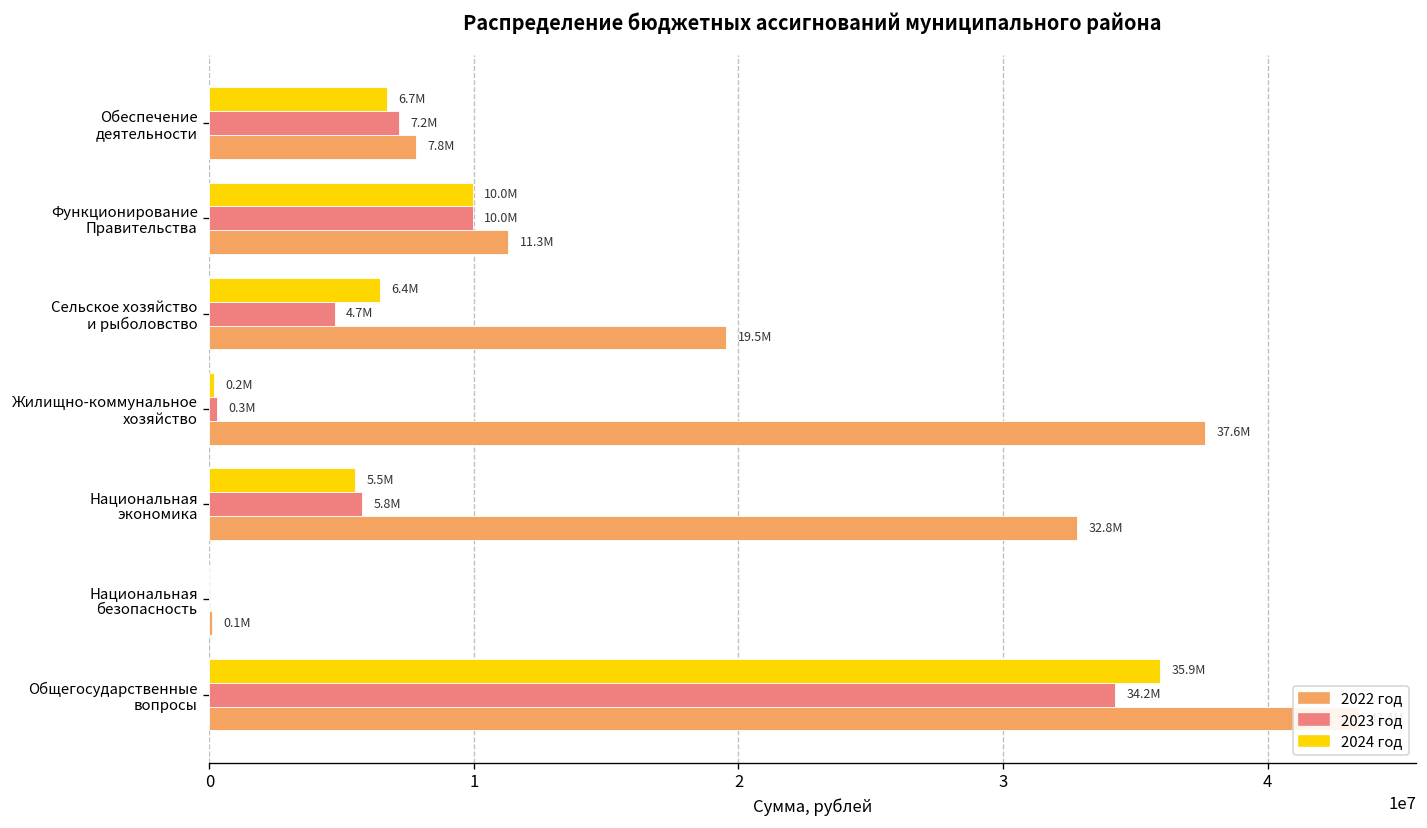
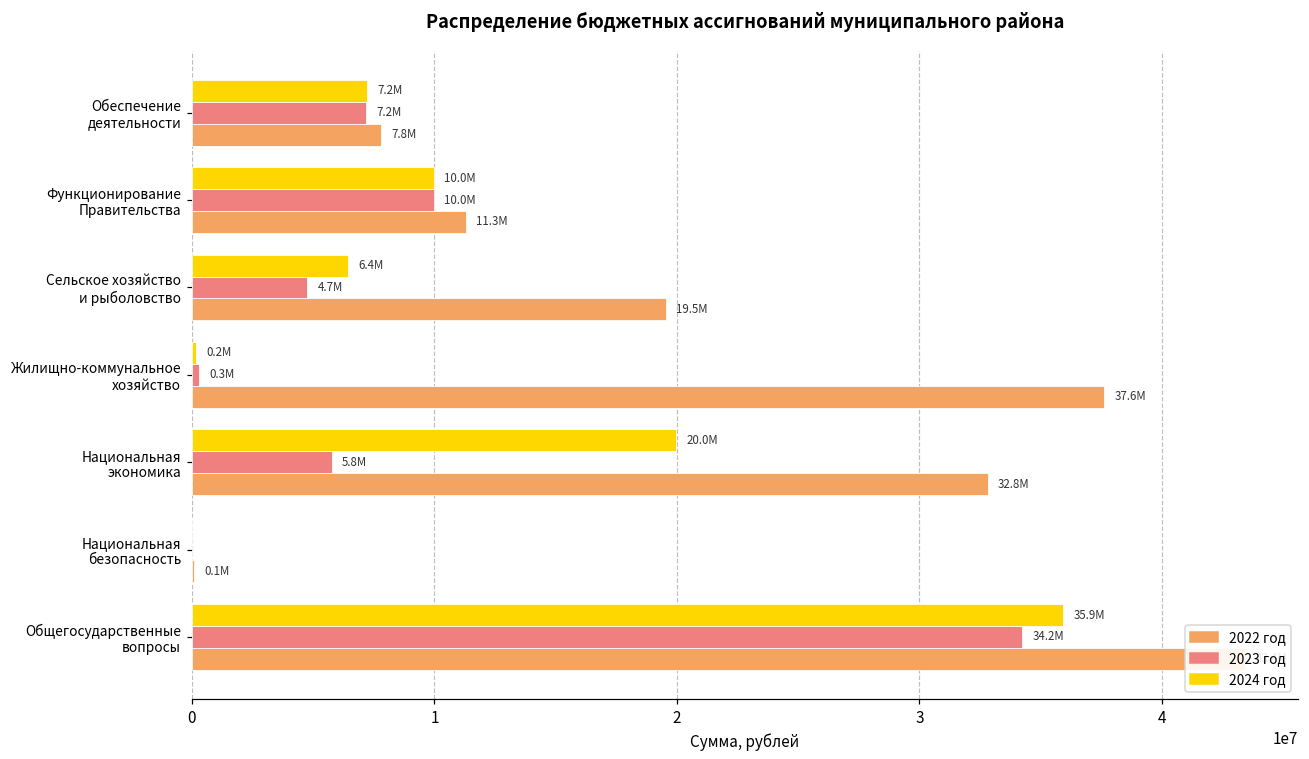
  {
    "2024 год": {
-     "Обеспечение деятельности": "6.7M",
+     "Обеспечение деятельности": "7.2M",
      "Функционирование Правительства": "10.0M",
      "Сельское хозяйство и рыболовство": "6.4M",
      "Жилищно-коммунальное хозяйство": "0.2M",
-     "Национальная экономика": "5.5M",
+     "Национальная экономика": "20.0M",
      "Общегосударственные вопросы": "35.9M"
    }
  }
